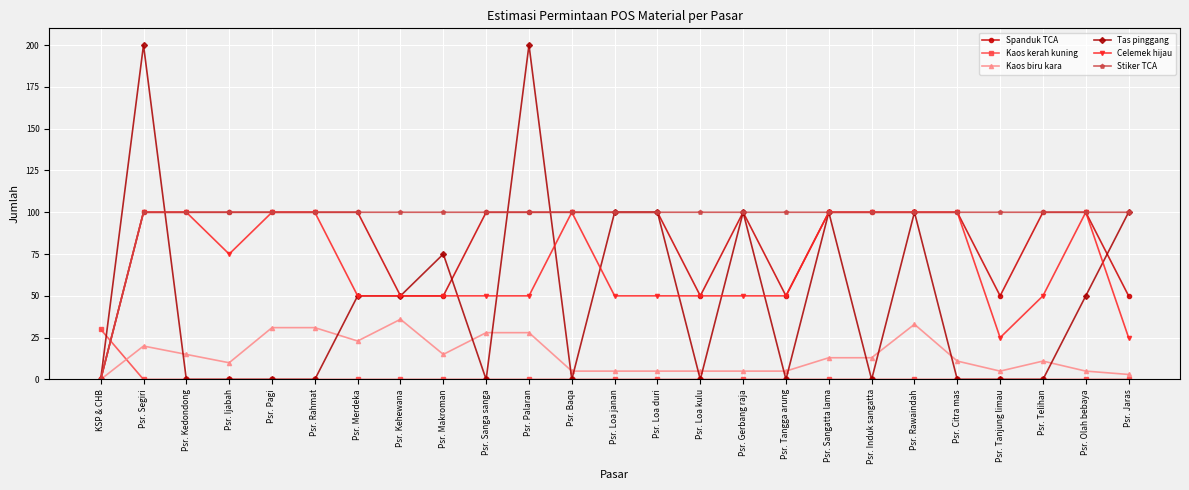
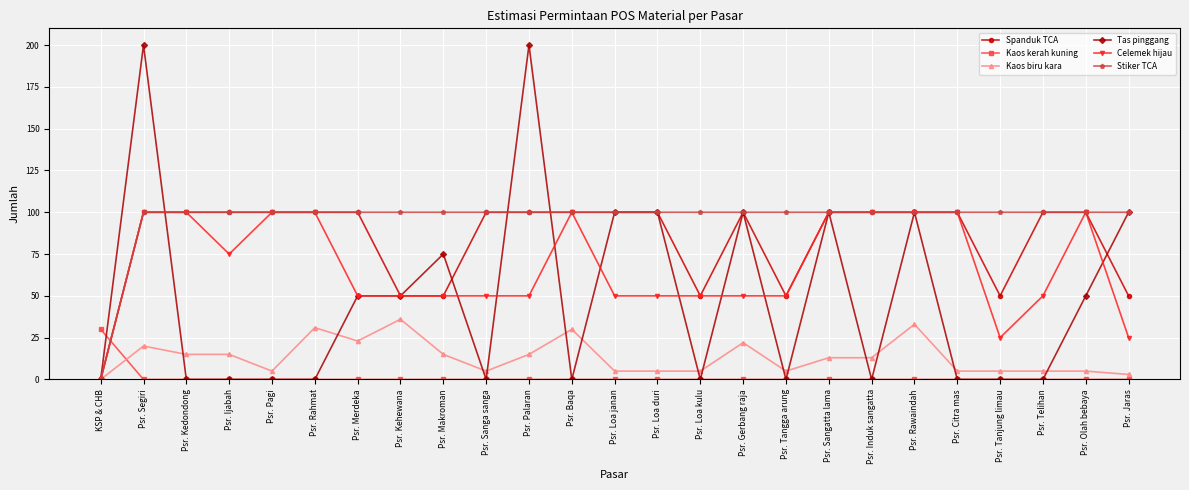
  {
    "Kaos biru kara": {
      "Psr. Segiri": 20,
      "Psr. Kedondong": 15,
-     "Psr. Ijabah": 10,
-     "Psr. Pagi": 31,
+     "Psr. Ijabah": 15,
+     "Psr. Pagi": 5,
      "Psr. Rahmat": 31,
      "Psr. Merdeka": 23,
      "Psr. Kehewana": 36,
      "Psr. Makroman": 15,
-     "Psr. Sanga sanga": 28,
-     "Psr. Palaran": 28,
-     "Psr. Baqa": 5,
+     "Psr. Sanga sanga": 5,
+     "Psr. Palaran": 15,
+     "Psr. Baqa": 30,
      "Psr. Loa janan": 5,
      "Psr. Loa duri": 5,
      "Psr. Loa kulu": 5,
-     "Psr. Gerbang raja": 5,
+     "Psr. Gerbang raja": 22,
      "Psr. Tangga arung": 5,
      "Psr. Sangatta lama": 13,
      "Psr. Induk sangatta": 13,
      "Psr. Rawaindah": 33,
-     "Psr. Citra mas": 11,
+     "Psr. Citra mas": 5,
      "Psr. Tanjung limau": 5,
-     "Psr. Telihan": 11,
+     "Psr. Telihan": 5,
      "Psr. Olah bebaya": 5,
      "Psr. Jaras": 3
    }
  }
